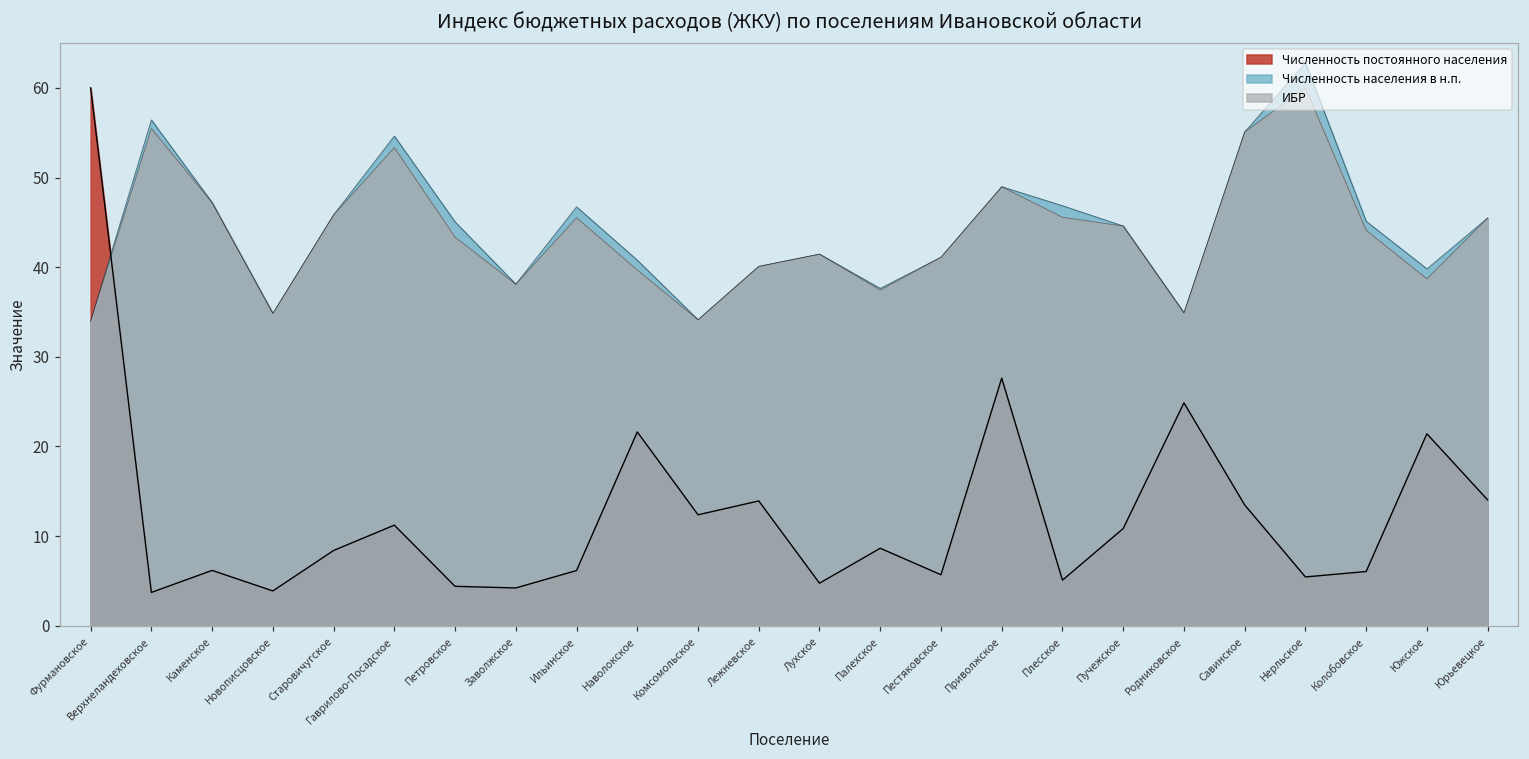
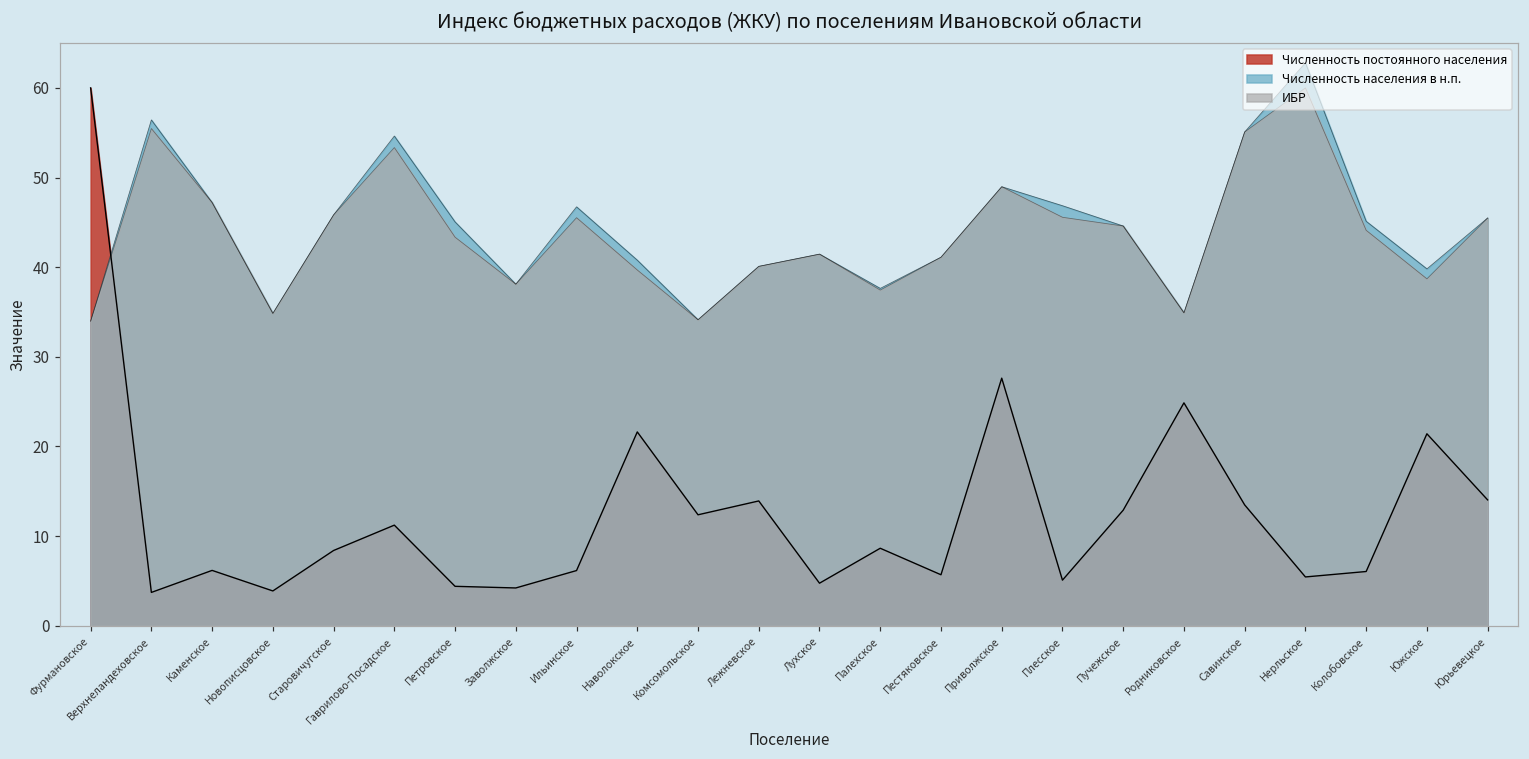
  {
    "Численность постоянного населения": {
      "Фурмановское": 60,
      "Верхнеландеховское": 4,
      "Каменское": 6,
      "Новописцовское": 4,
      "Старовичугское": 8,
      "Гаврилово-Посадское": 11,
      "Петровское": 4,
      "Заволжское": 4,
      "Ильинское": 6,
      "Наволокское": 22,
      "Комсомольское": 12,
      "Лежневское": 14,
      "Лухское": 5,
      "Палехское": 9,
      "Пестяковское": 6,
      "Приволжское": 28,
      "Плесское": 5,
-     "Пучежское": 11,
+     "Пучежское": 13,
      "Родниковское": 25,
      "Савинское": 13,
      "Нерльское": 5,
      "Колобовское": 6,
      "Южское": 21,
      "Юрьевецкое": 14
    },
    "Численность населения в н.п.": {
      "Верхнеландеховское": 56,
      "Гаврилово-Посадское": 55,
      "Петровское": 45,
      "Ильинское": 47,
      "Наволокское": 41,
      "Плесское": 47,
      "Колобовское": 45,
      "Южское": 40
    },
    "ИБР": {
      "Верхнеландеховское": 55,
      "Гаврилово-Посадское": 53,
      "Петровское": 43,
      "Ильинское": 46,
      "Наволокское": 40,
      "Плесское": 46,
      "Колобовское": 44,
      "Южское": 39
    }
  }
